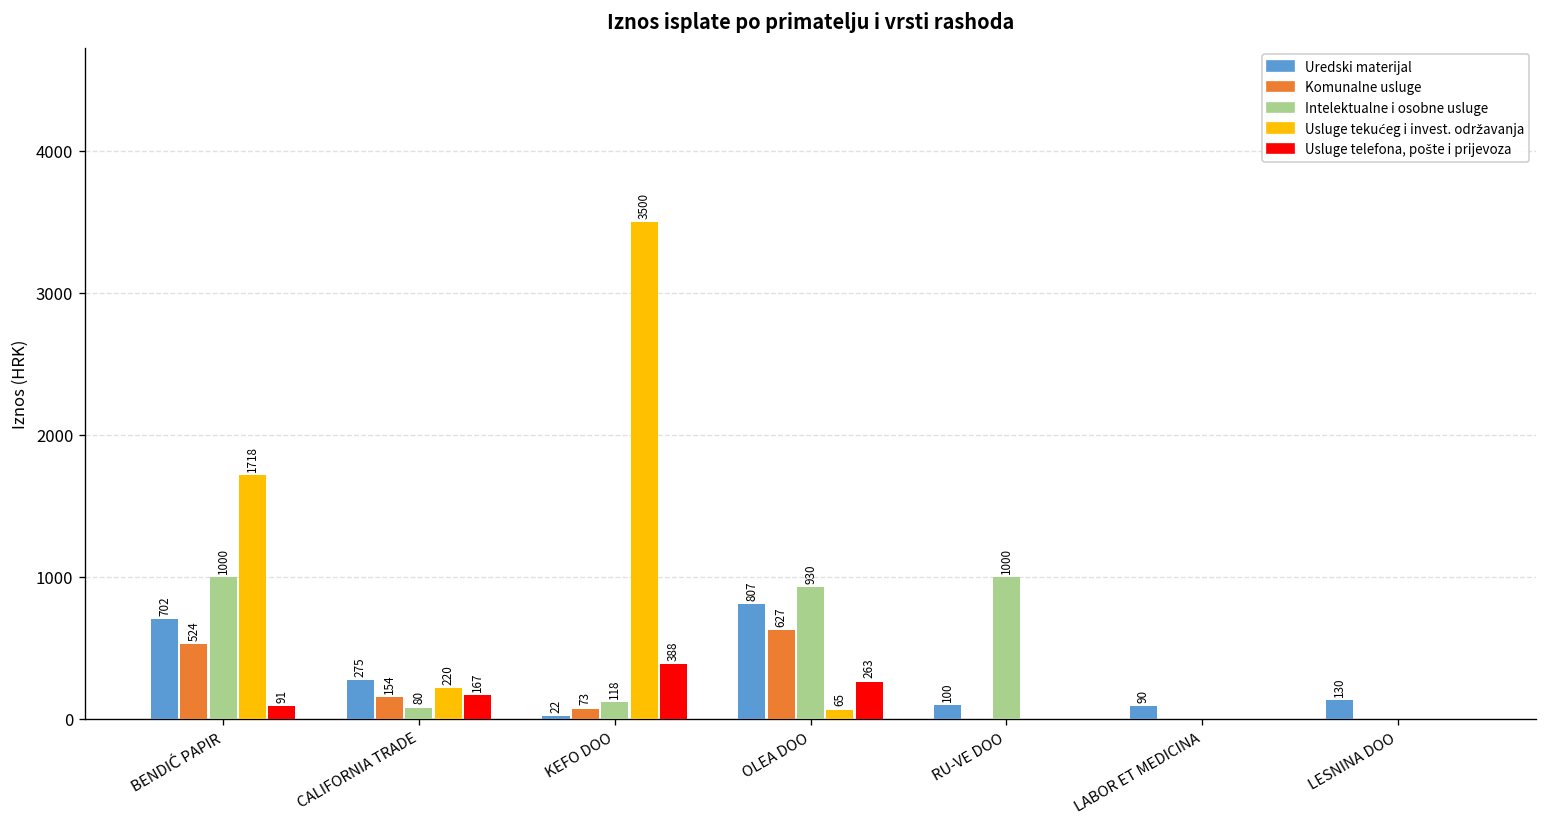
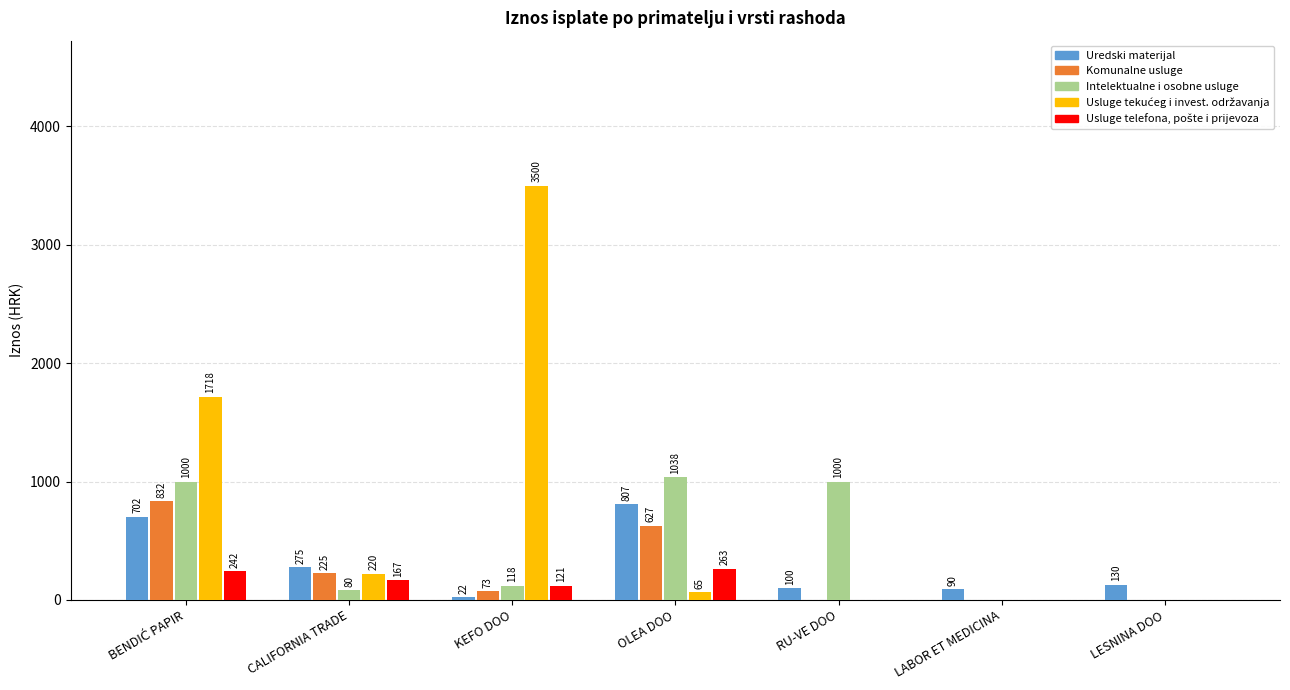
  {
    "Uredski materijal": {
      "BENDIĆ PAPIR": 702,
      "CALIFORNIA TRADE": 275,
      "KEFO DOO": 22,
      "OLEA DOO": 807,
      "RU-VE DOO": 100,
      "LABOR ET MEDICINA": 90,
      "LESNINA DOO": 130
    },
    "Komunalne usluge": {
-     "BENDIĆ PAPIR": 524,
-     "CALIFORNIA TRADE": 154,
+     "BENDIĆ PAPIR": 832,
+     "CALIFORNIA TRADE": 225,
      "KEFO DOO": 73,
      "OLEA DOO": 627
    },
    "Intelektualne i osobne usluge": {
      "BENDIĆ PAPIR": 1000,
      "CALIFORNIA TRADE": 80,
      "KEFO DOO": 118,
-     "OLEA DOO": 930,
+     "OLEA DOO": 1038,
      "RU-VE DOO": 1000
    },
    "Usluge tekućeg i invest. održavanja": {
      "BENDIĆ PAPIR": 1718,
      "CALIFORNIA TRADE": 220,
      "KEFO DOO": 3500,
      "OLEA DOO": 65
    },
    "Usluge telefona, pošte i prijevoza": {
-     "BENDIĆ PAPIR": 91,
+     "BENDIĆ PAPIR": 242,
      "CALIFORNIA TRADE": 167,
-     "KEFO DOO": 388,
+     "KEFO DOO": 121,
      "OLEA DOO": 263
    }
  }
